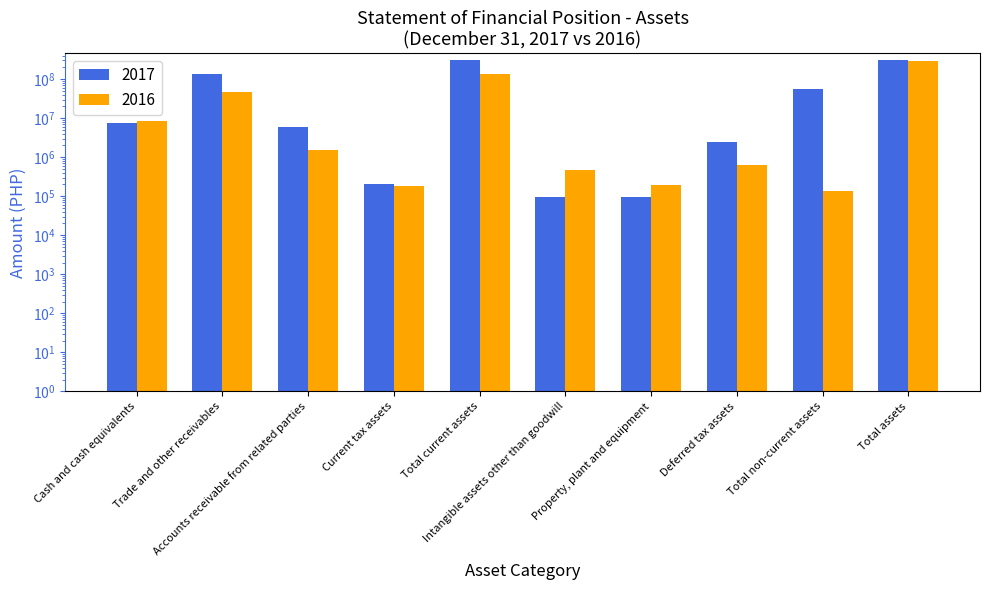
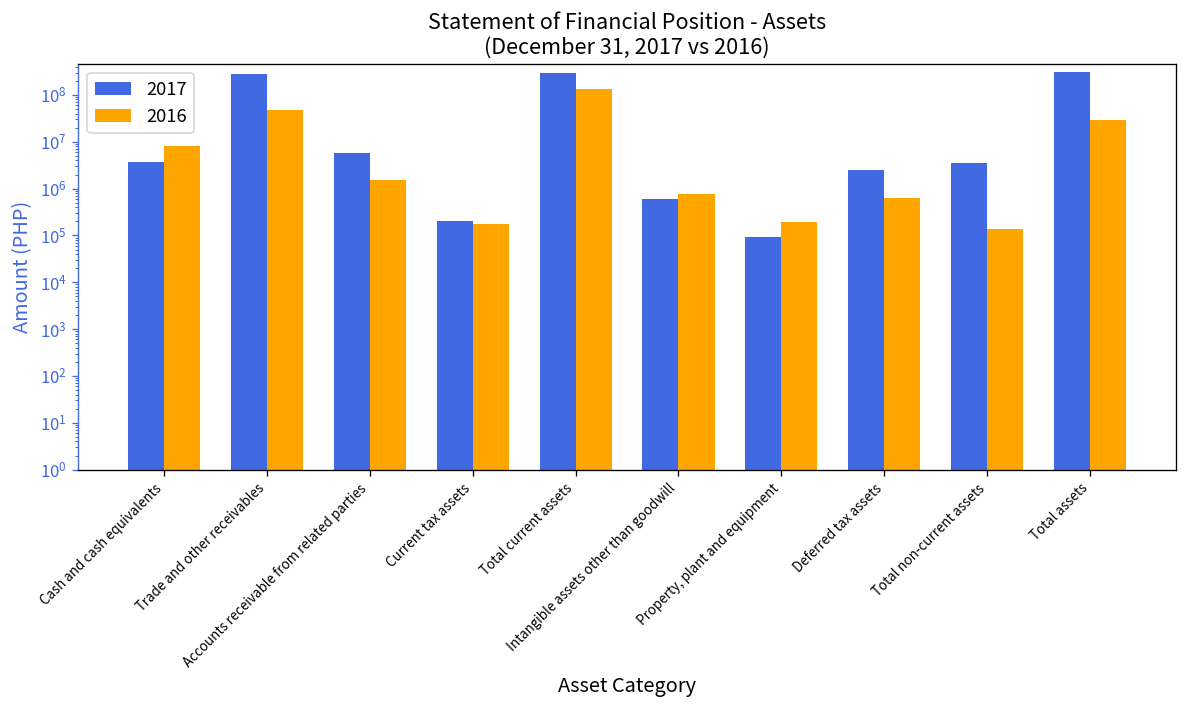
  {
    "2017": {
-     "Cash and cash equivalents": 8000000,
-     "Trade and other receivables": 130000000,
+     "Cash and cash equivalents": 4000000,
+     "Trade and other receivables": 300000000,
      "Accounts receivable from related parties": 6000000,
      "Current tax assets": 200000,
      "Total current assets": 300000000,
-     "Intangible assets other than goodwill": 90000,
+     "Intangible assets other than goodwill": 600000,
      "Property, plant and equipment": 90000,
      "Deferred tax assets": 3000000,
-     "Total non-current assets": 60000000,
+     "Total non-current assets": 4000000,
      "Total assets": 300000000
    },
    "2016": {
      "Cash and cash equivalents": 8000000,
      "Trade and other receivables": 50000000,
      "Accounts receivable from related parties": 1600000,
      "Current tax assets": 200000,
      "Total current assets": 130000000,
-     "Intangible assets other than goodwill": 500000,
+     "Intangible assets other than goodwill": 800000,
      "Property, plant and equipment": 200000,
      "Deferred tax assets": 600000,
      "Total non-current assets": 140000,
-     "Total assets": 300000000
+     "Total assets": 30000000
    }
  }
